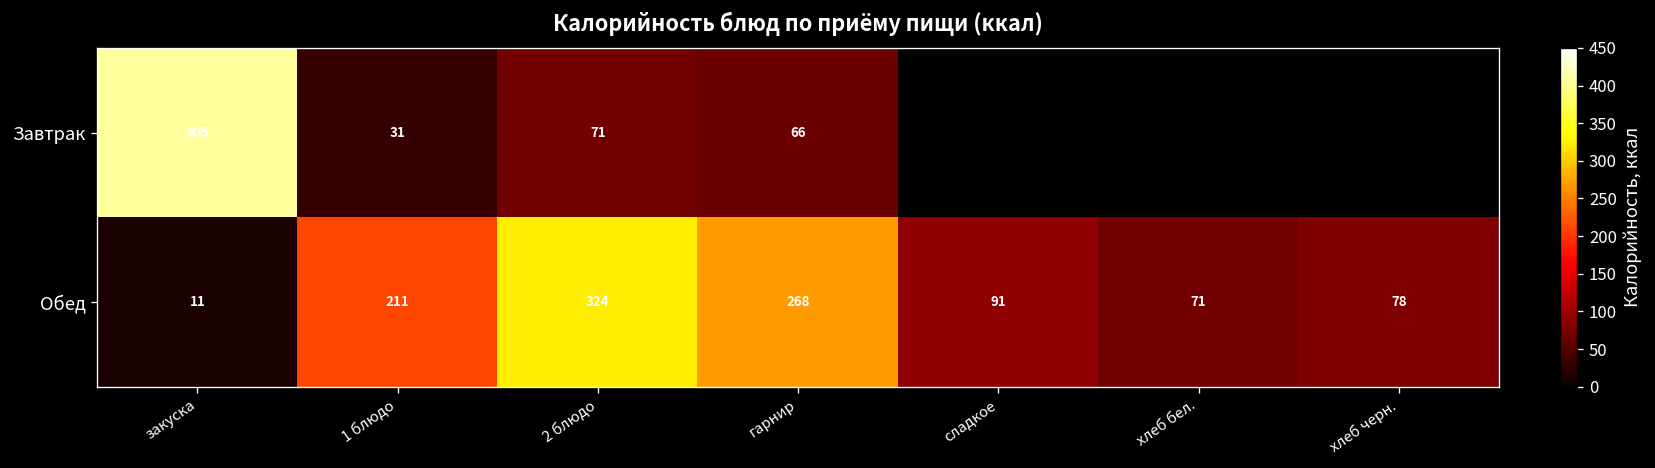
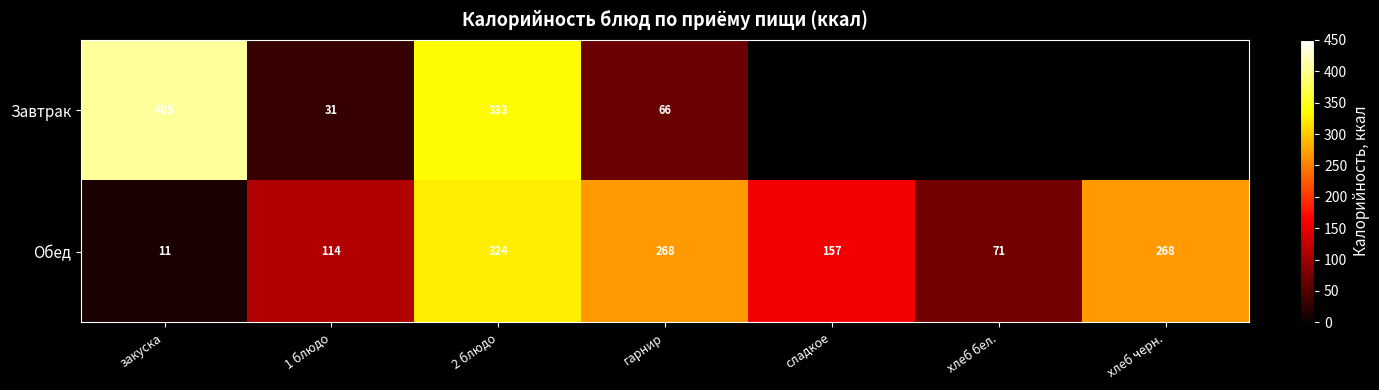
  {
    "Завтрак": {
      "закуска": 405,
      "1 блюдо": 31,
-     "2 блюдо": 71,
+     "2 блюдо": 333,
      "гарнир": 66
    },
    "Обед": {
      "закуска": 11,
-     "1 блюдо": 211,
+     "1 блюдо": 114,
      "2 блюдо": 324,
      "гарнир": 268,
-     "сладкое": 91,
+     "сладкое": 157,
      "хлеб бел.": 71,
-     "хлеб черн.": 78
+     "хлеб черн.": 268
    }
  }
